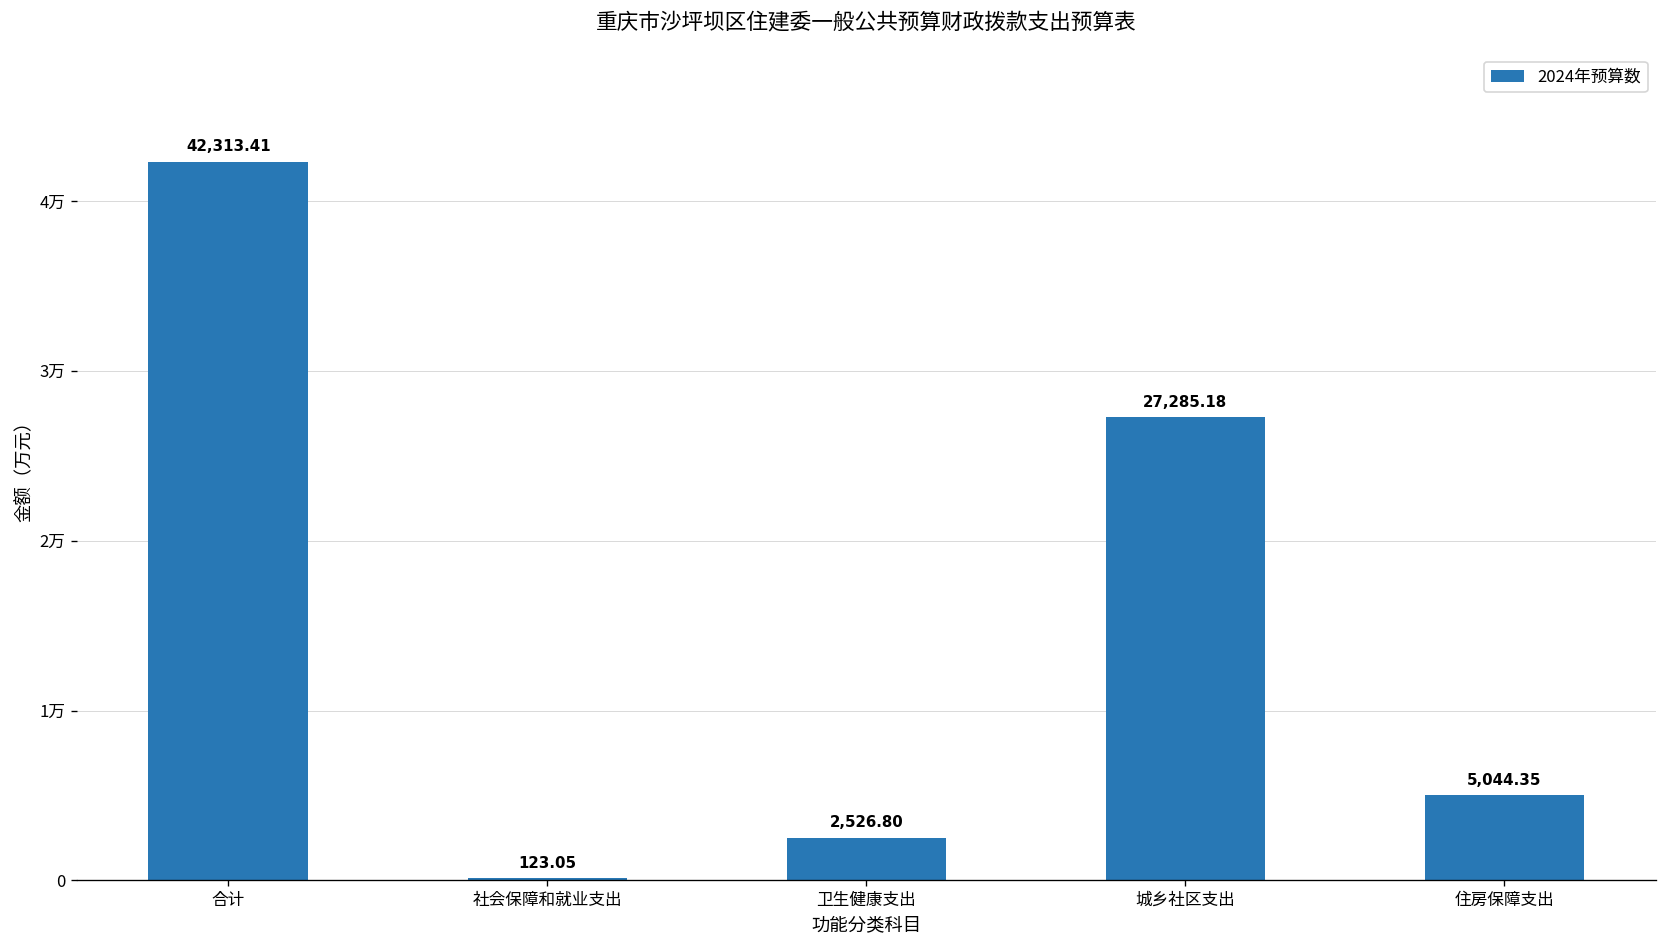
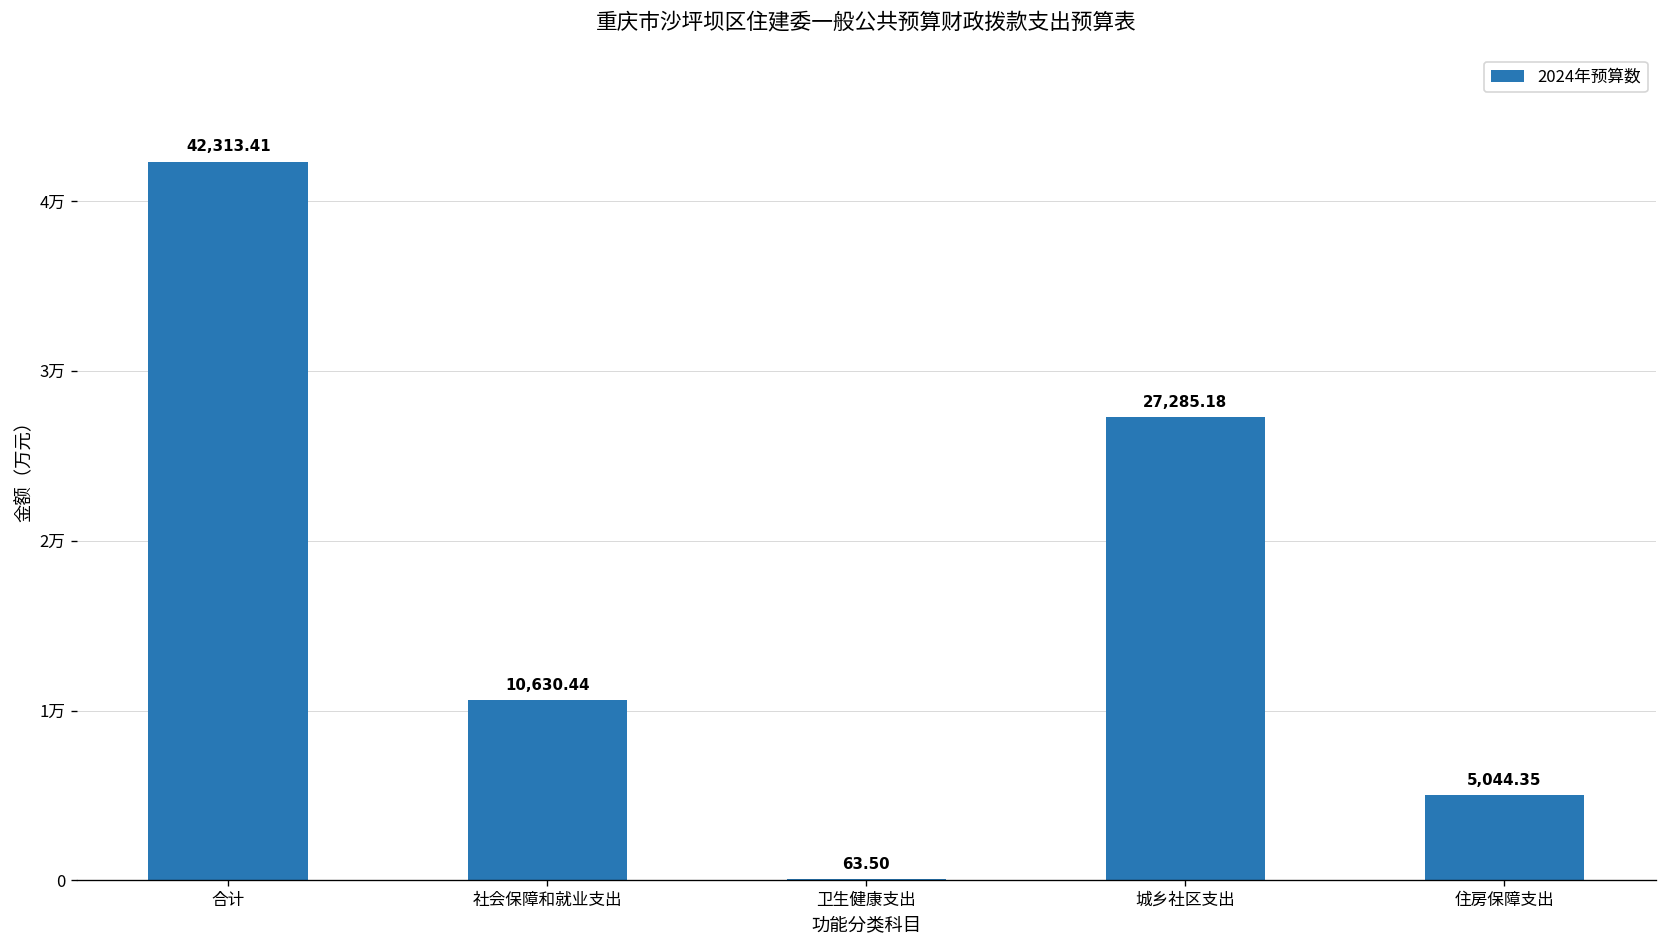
  {
    "合计": "42,313.41",
-   "社会保障和就业支出": "123.05",
-   "卫生健康支出": "2,526.80",
+   "社会保障和就业支出": "10,630.44",
+   "卫生健康支出": "63.50",
    "城乡社区支出": "27,285.18",
    "住房保障支出": "5,044.35"
  }
